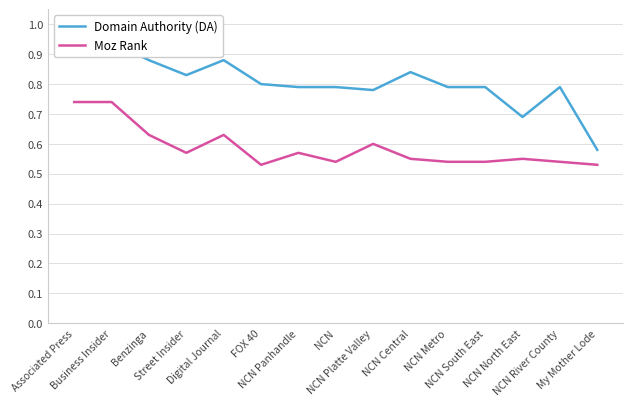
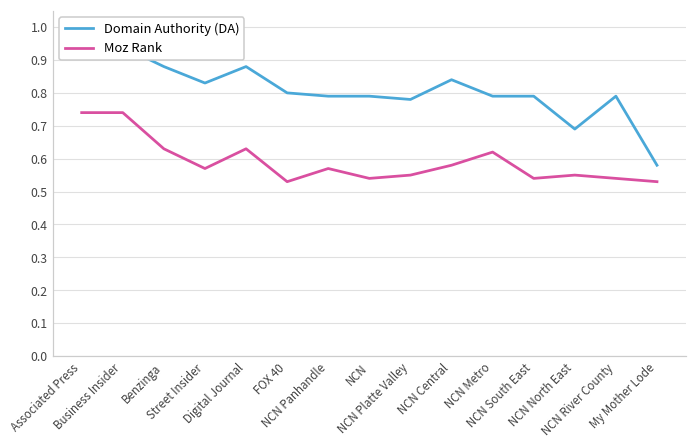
  {
    "Domain Authority (DA)": {
      "Benzinga": 0.88,
      "Street Insider": 0.83,
      "Digital Journal": 0.88,
      "FOX 40": 0.80,
      "NCN Panhandle": 0.79,
      "NCN": 0.79,
      "NCN Platte Valley": 0.78,
      "NCN Central": 0.84,
      "NCN Metro": 0.79,
      "NCN South East": 0.79,
      "NCN North East": 0.69,
      "NCN River County": 0.79,
      "My Mother Lode": 0.58
    },
    "Moz Rank": {
      "Associated Press": 0.74,
      "Business Insider": 0.74,
      "Benzinga": 0.63,
      "Street Insider": 0.57,
      "Digital Journal": 0.63,
      "FOX 40": 0.53,
      "NCN Panhandle": 0.57,
      "NCN": 0.54,
-     "NCN Platte Valley": 0.60,
-     "NCN Central": 0.55,
-     "NCN Metro": 0.54,
+     "NCN Platte Valley": 0.55,
+     "NCN Central": 0.58,
+     "NCN Metro": 0.62,
      "NCN South East": 0.54,
      "NCN North East": 0.55,
      "NCN River County": 0.54,
      "My Mother Lode": 0.53
    }
  }
